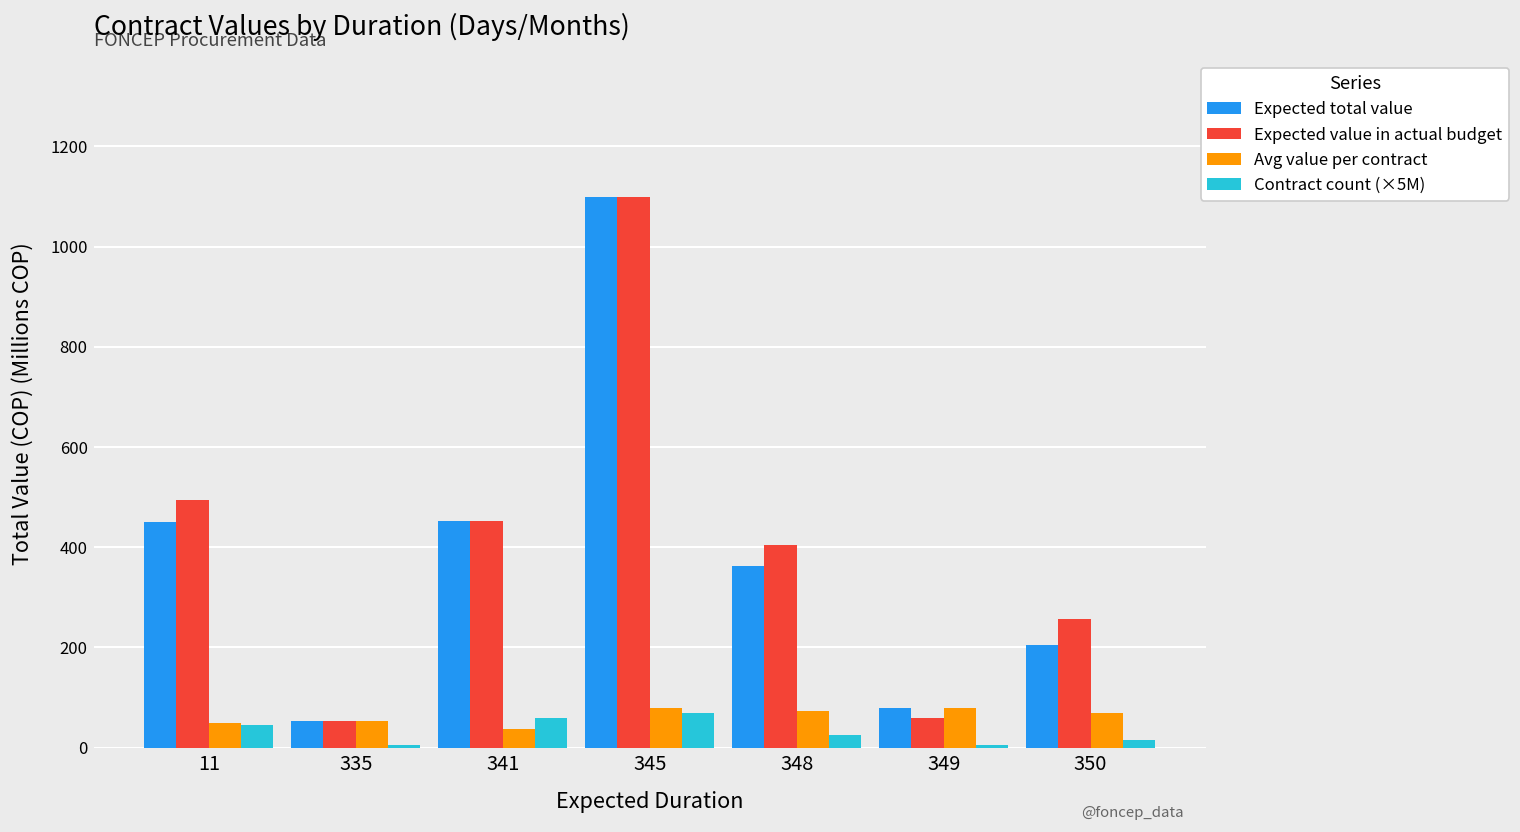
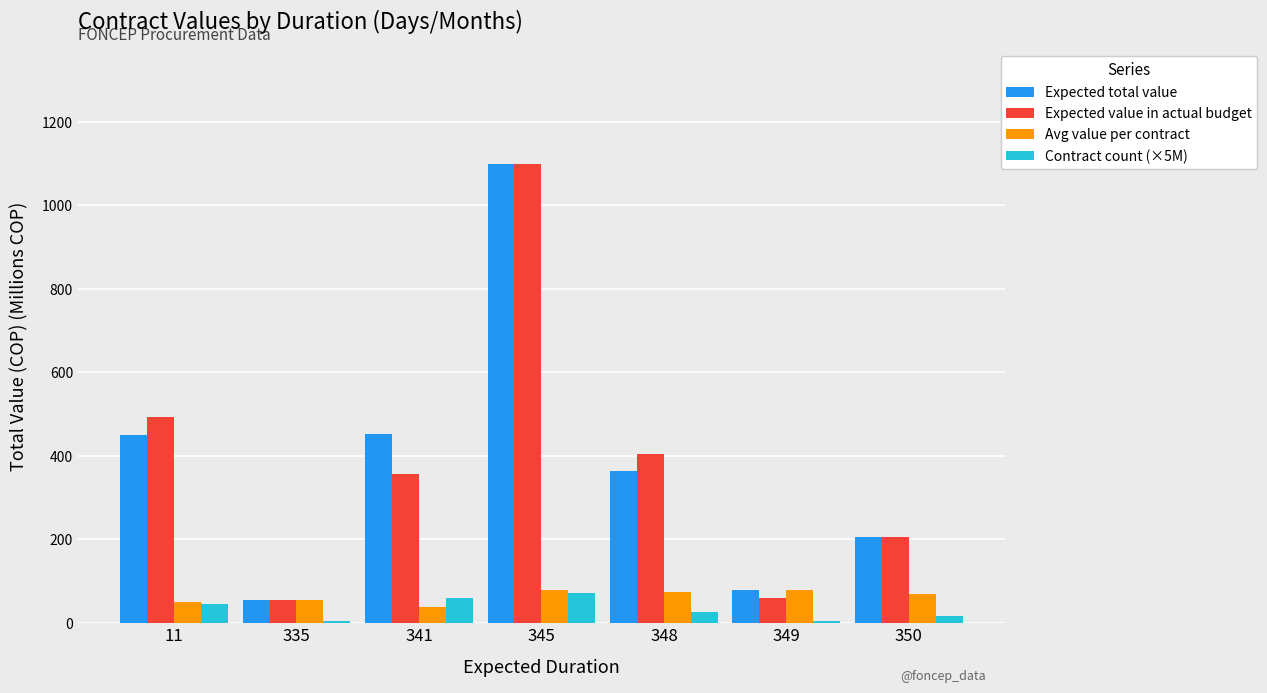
  {
    "Expected value in actual budget": {
      "11": 490,
      "335": 50,
-     "341": 450,
+     "341": 360,
      "345": 1100,
      "348": 400,
      "349": 60,
-     "350": 260
+     "350": 210
    },
    "Avg value per contract": {
      "11": 50,
      "335": 50,
      "341": 40,
      "345": 80,
      "348": 70,
      "349": 80,
      "350": 70
    }
  }
